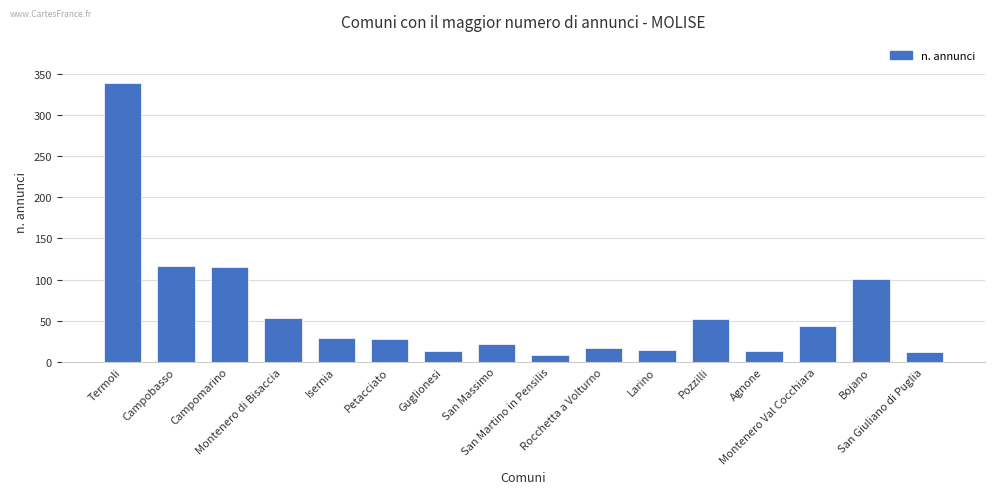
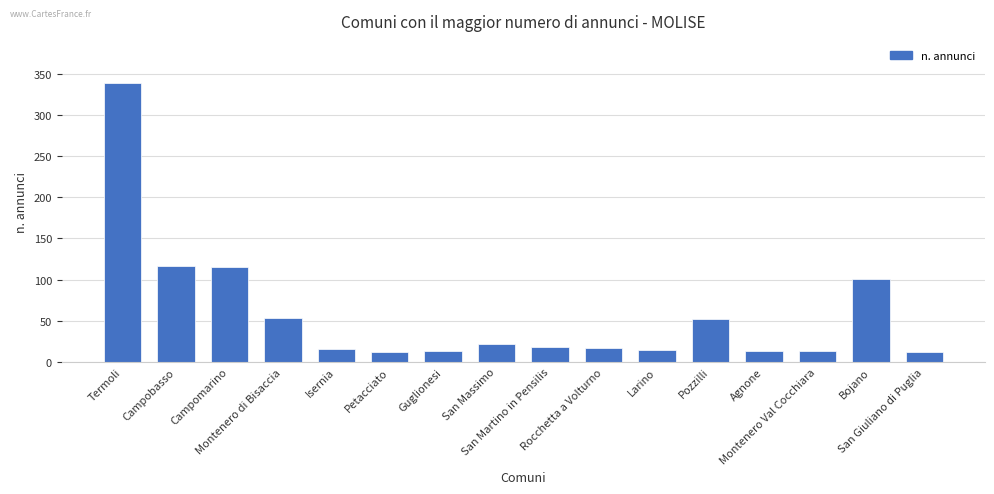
  {
    "Termoli": 340,
    "Campobasso": 120,
    "Campomarino": 120,
    "Montenero di Bisaccia": 50,
-   "Isernia": 30,
-   "Petacciato": 30,
+   "Isernia": 20,
+   "Petacciato": 10,
    "Guglionesi": 10,
    "San Massimo": 20,
-   "San Martino in Pensilis": 10,
+   "San Martino in Pensilis": 20,
    "Rocchetta a Volturno": 20,
    "Larino": 20,
    "Pozzilli": 50,
    "Agnone": 10,
-   "Montenero Val Cocchiara": 40,
+   "Montenero Val Cocchiara": 10,
    "Bojano": 100,
    "San Giuliano di Puglia": 10
  }
